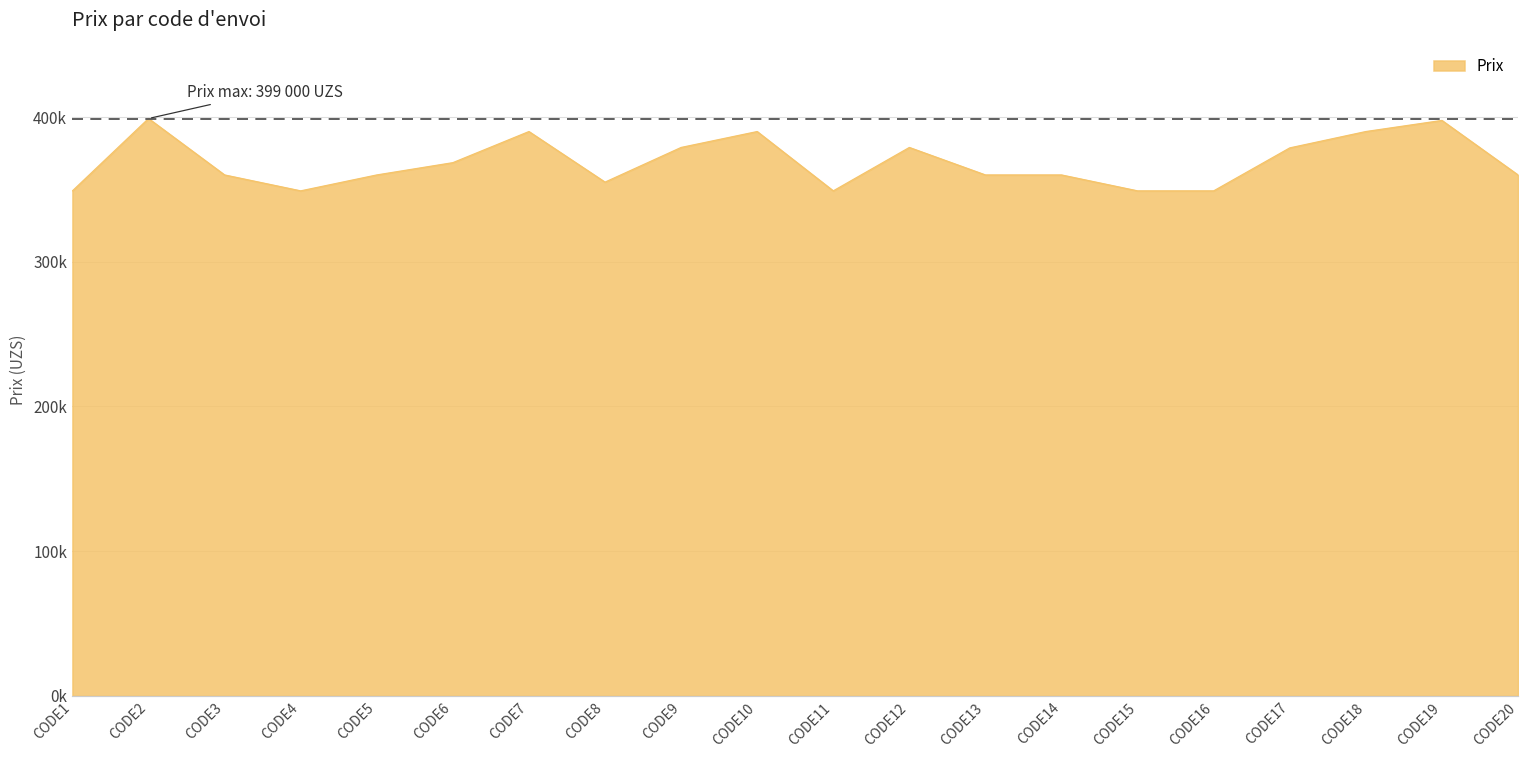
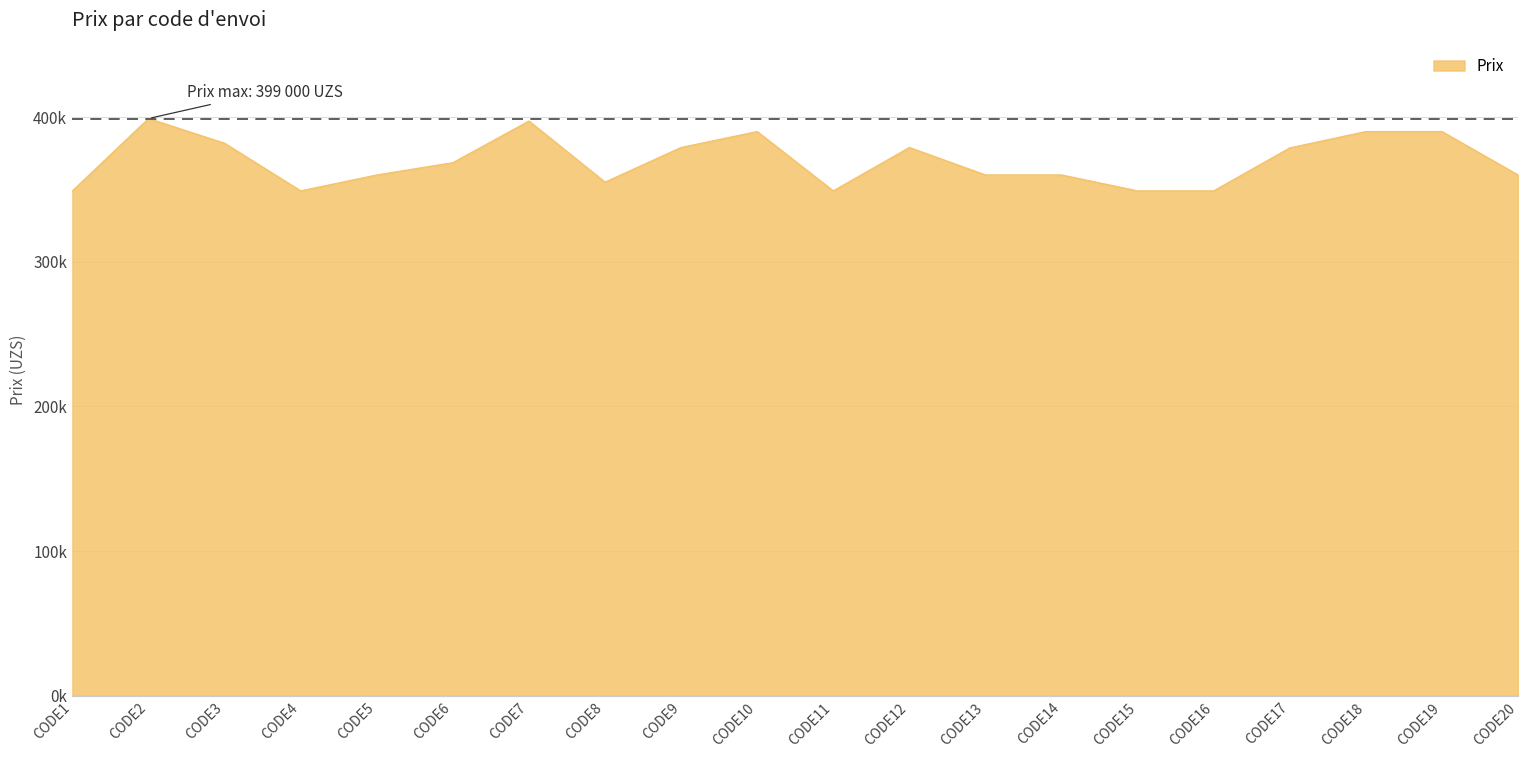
  {
    "CODE1": 349000,
-   "CODE3": 360000,
+   "CODE3": 382000,
    "CODE4": 349000,
    "CODE5": 360000,
    "CODE6": 368000,
-   "CODE7": 390000,
+   "CODE7": 397000,
    "CODE8": 355000,
    "CODE9": 379000,
    "CODE10": 390000,
    "CODE11": 349000,
    "CODE12": 379000,
    "CODE13": 360000,
    "CODE14": 360000,
    "CODE15": 349000,
    "CODE16": 349000,
    "CODE17": 379000,
    "CODE18": 390000,
-   "CODE19": 398000,
+   "CODE19": 390000,
    "CODE20": 360000
  }
